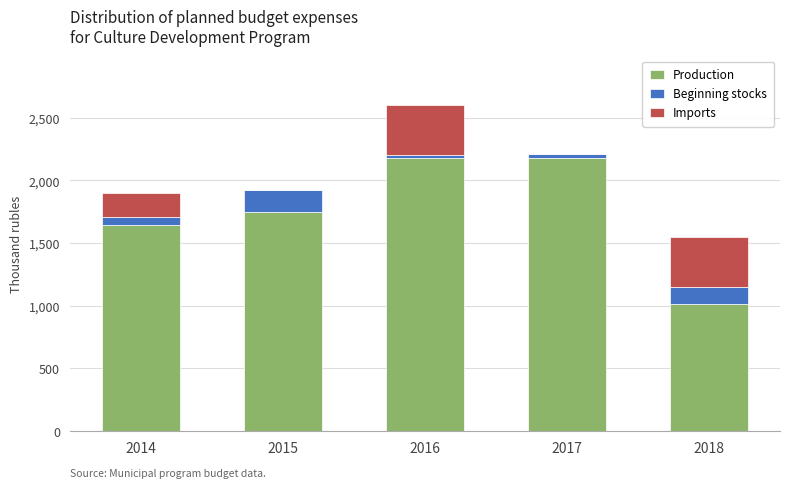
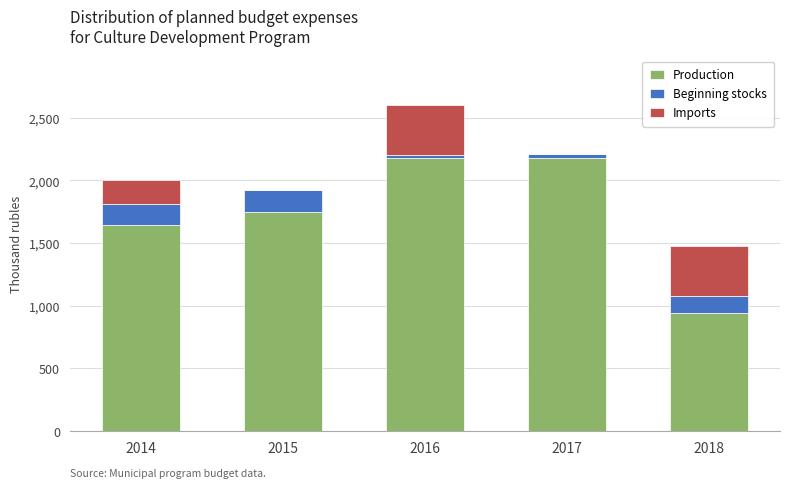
  {
    "Production": {
      "2014": "1,650",
      "2015": "1,740",
      "2016": "2,180",
      "2017": "2,180",
-     "2018": "1,010"
+     "2018": "940"
    },
    "Beginning stocks": {
-     "2014": "60",
+     "2014": "160",
      "2015": "180",
      "2016": "20",
      "2017": "30",
      "2018": "130"
    },
    "Imports": {
      "2014": "190",
      "2016": "400",
      "2018": "400"
    }
  }
